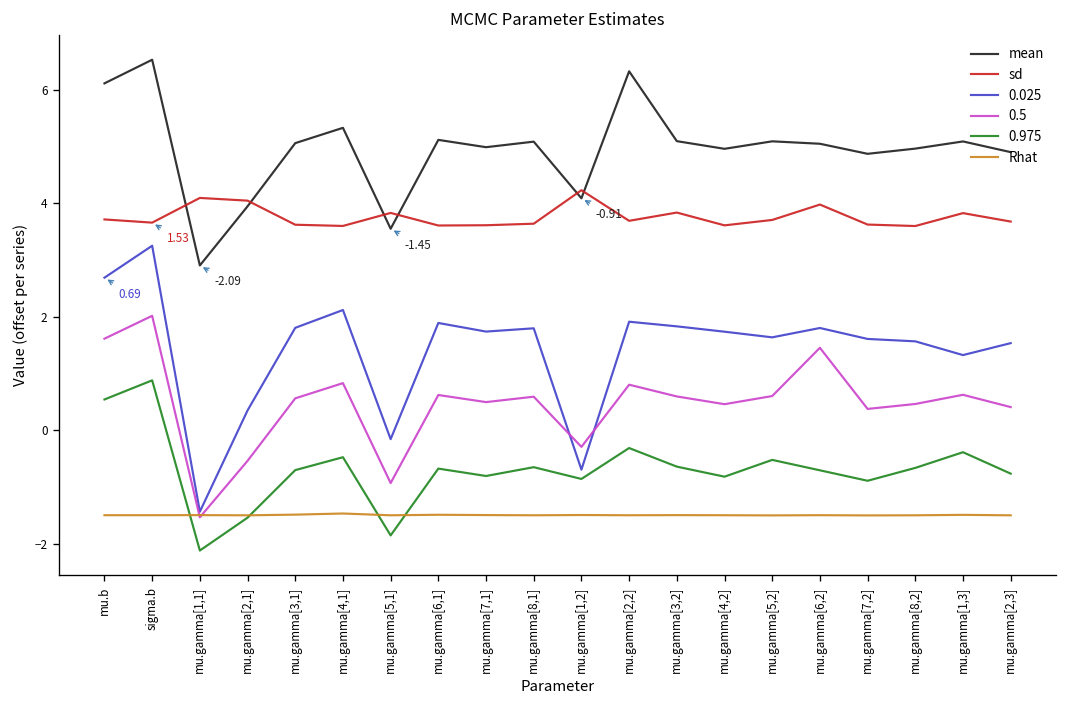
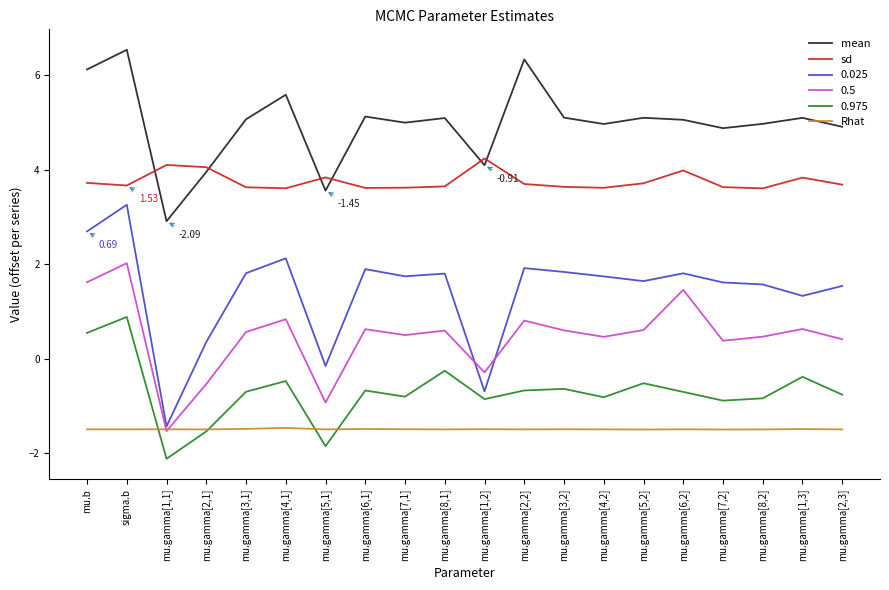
  {
    "mean": {
      "mu.b": 6.1,
      "sigma.b": 6.5,
      "mu.gamma[2,1]": 3.9,
      "mu.gamma[3,1]": 5.1,
-     "mu.gamma[4,1]": 5.3,
+     "mu.gamma[4,1]": 5.6,
      "mu.gamma[6,1]": 5.1,
      "mu.gamma[7,1]": 5.0,
      "mu.gamma[8,1]": 5.1,
      "mu.gamma[2,2]": 6.3,
      "mu.gamma[3,2]": 5.1,
      "mu.gamma[4,2]": 5.0,
      "mu.gamma[5,2]": 5.1,
      "mu.gamma[6,2]": 5.1,
      "mu.gamma[7,2]": 4.9,
      "mu.gamma[8,2]": 5.0,
      "mu.gamma[1,3]": 5.1,
      "mu.gamma[2,3]": 4.9
    },
    "sd": {
      "mu.b": 3.7,
      "sigma.b": 3.7,
      "mu.gamma[1,1]": 4.1,
      "mu.gamma[2,1]": 4.0,
      "mu.gamma[3,1]": 3.6,
      "mu.gamma[4,1]": 3.6,
      "mu.gamma[5,1]": 3.8,
      "mu.gamma[6,1]": 3.6,
      "mu.gamma[7,1]": 3.6,
      "mu.gamma[8,1]": 3.6,
      "mu.gamma[1,2]": 4.2,
      "mu.gamma[2,2]": 3.7,
-     "mu.gamma[3,2]": 3.8,
+     "mu.gamma[3,2]": 3.6,
      "mu.gamma[4,2]": 3.6,
      "mu.gamma[5,2]": 3.7,
      "mu.gamma[6,2]": 4.0,
      "mu.gamma[7,2]": 3.6,
      "mu.gamma[8,2]": 3.6,
      "mu.gamma[1,3]": 3.8,
      "mu.gamma[2,3]": 3.7
    },
    "0.025": {
      "mu.gamma[1,1]": -1.4,
      "mu.gamma[2,1]": 0.4,
      "mu.gamma[3,1]": 1.8,
      "mu.gamma[4,1]": 2.1,
      "mu.gamma[5,1]": -0.2,
      "mu.gamma[6,1]": 1.9,
      "mu.gamma[7,1]": 1.7,
      "mu.gamma[8,1]": 1.8,
      "mu.gamma[1,2]": -0.7,
      "mu.gamma[2,2]": 1.9,
      "mu.gamma[3,2]": 1.8,
      "mu.gamma[4,2]": 1.7,
      "mu.gamma[5,2]": 1.6,
      "mu.gamma[6,2]": 1.8,
      "mu.gamma[7,2]": 1.6,
      "mu.gamma[8,2]": 1.6,
      "mu.gamma[1,3]": 1.3,
      "mu.gamma[2,3]": 1.5
    },
    "0.5": {
      "mu.b": 1.6,
      "sigma.b": 2.0,
      "mu.gamma[2,1]": -0.5,
      "mu.gamma[3,1]": 0.6,
      "mu.gamma[4,1]": 0.8,
      "mu.gamma[5,1]": -0.9,
      "mu.gamma[6,1]": 0.6,
      "mu.gamma[7,1]": 0.5,
      "mu.gamma[8,1]": 0.6,
      "mu.gamma[1,2]": -0.3,
      "mu.gamma[2,2]": 0.8,
      "mu.gamma[3,2]": 0.6,
      "mu.gamma[4,2]": 0.5,
      "mu.gamma[5,2]": 0.6,
      "mu.gamma[6,2]": 1.5,
      "mu.gamma[7,2]": 0.4,
      "mu.gamma[8,2]": 0.5,
      "mu.gamma[1,3]": 0.6,
      "mu.gamma[2,3]": 0.4
    },
    "0.975": {
      "mu.b": 0.5,
      "sigma.b": 0.9,
      "mu.gamma[1,1]": -2.1,
      "mu.gamma[3,1]": -0.7,
      "mu.gamma[4,1]": -0.5,
      "mu.gamma[5,1]": -1.9,
      "mu.gamma[6,1]": -0.7,
      "mu.gamma[7,1]": -0.8,
-     "mu.gamma[8,1]": -0.6,
+     "mu.gamma[8,1]": -0.3,
      "mu.gamma[1,2]": -0.9,
-     "mu.gamma[2,2]": -0.3,
+     "mu.gamma[2,2]": -0.7,
      "mu.gamma[3,2]": -0.6,
      "mu.gamma[4,2]": -0.8,
      "mu.gamma[5,2]": -0.5,
      "mu.gamma[6,2]": -0.7,
      "mu.gamma[7,2]": -0.9,
-     "mu.gamma[8,2]": -0.7,
+     "mu.gamma[8,2]": -0.8,
      "mu.gamma[1,3]": -0.4,
      "mu.gamma[2,3]": -0.8
    },
    "Rhat": {
      "mu.b": -1.5,
      "sigma.b": -1.5,
      "mu.gamma[3,1]": -1.5,
      "mu.gamma[4,1]": -1.5,
      "mu.gamma[5,1]": -1.5,
      "mu.gamma[6,1]": -1.5,
      "mu.gamma[7,1]": -1.5,
      "mu.gamma[8,1]": -1.5,
      "mu.gamma[1,2]": -1.5,
      "mu.gamma[2,2]": -1.5,
      "mu.gamma[3,2]": -1.5,
      "mu.gamma[4,2]": -1.5,
      "mu.gamma[5,2]": -1.5,
      "mu.gamma[6,2]": -1.5,
      "mu.gamma[7,2]": -1.5,
      "mu.gamma[8,2]": -1.5,
      "mu.gamma[1,3]": -1.5,
      "mu.gamma[2,3]": -1.5
    }
  }
